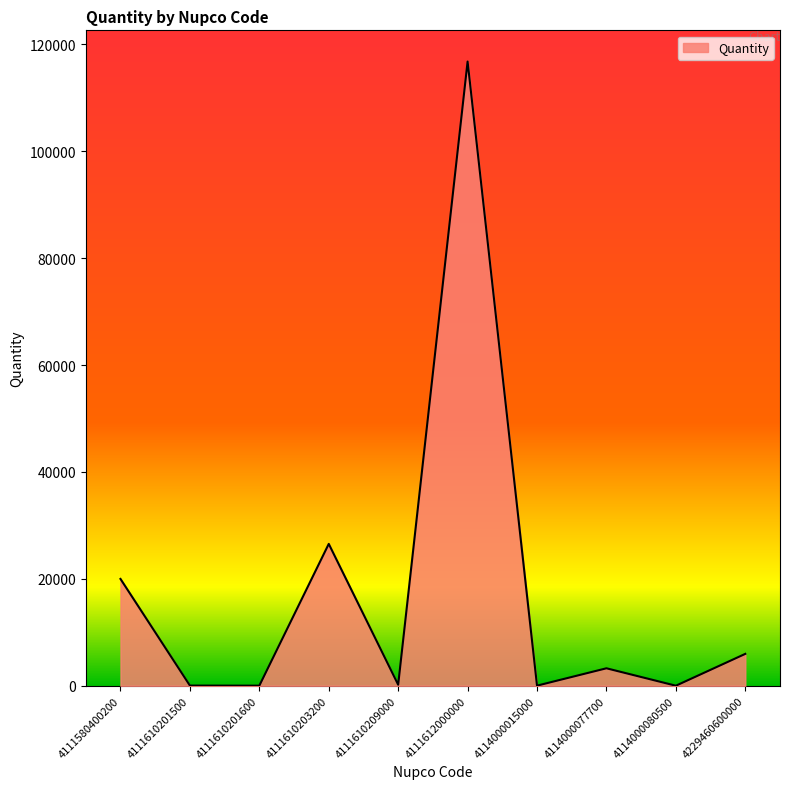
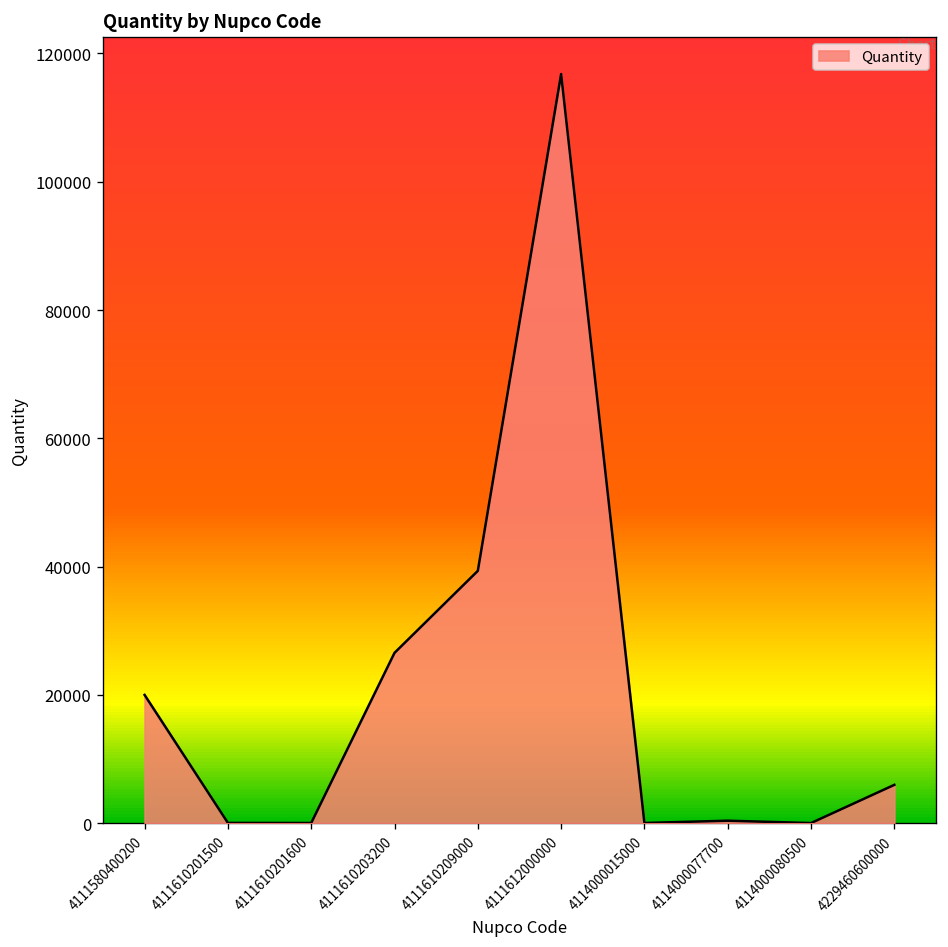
  {
    "4111580400200": 20000,
    "4111610201500": 0,
    "4111610201600": 0,
    "4111610203200": 27000,
-   "4111610209000": 0,
+   "4111610209000": 39000,
    "4111612000000": 117000,
    "4114000015000": 0,
-   "4114000077700": 3000,
+   "4114000077700": 0,
    "4114000080500": 0,
    "4229460600000": 6000
  }
